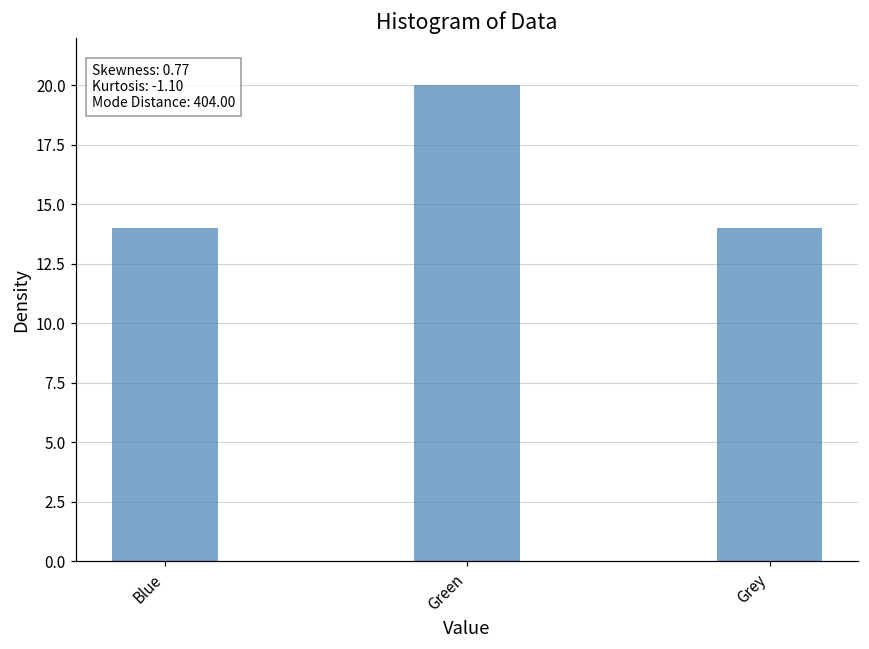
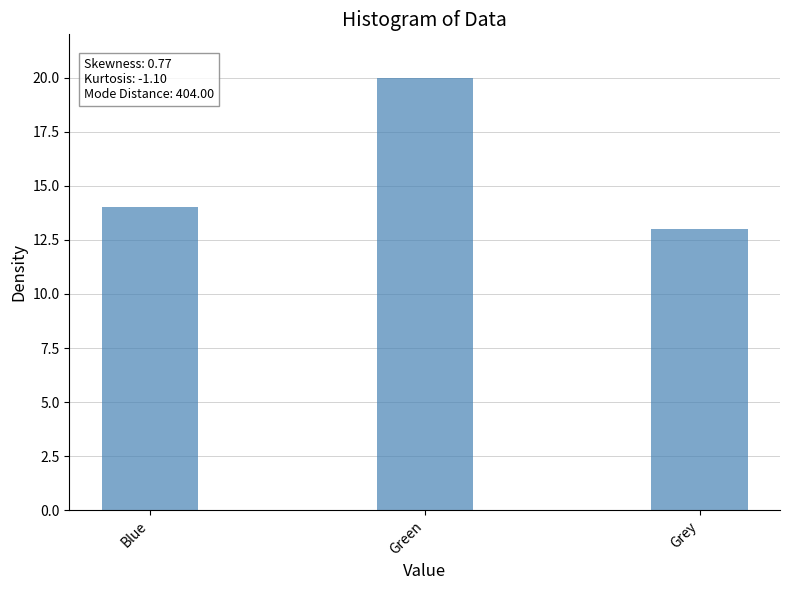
  {
    "Blue": 14,
    "Green": 20,
-   "Grey": 14
+   "Grey": 13
  }
